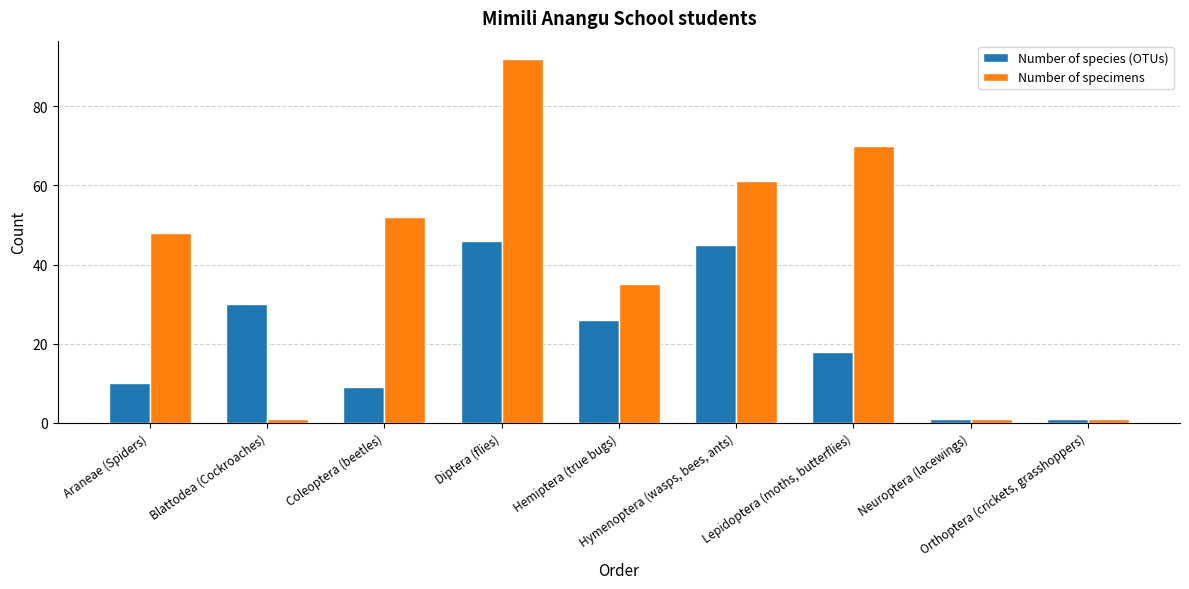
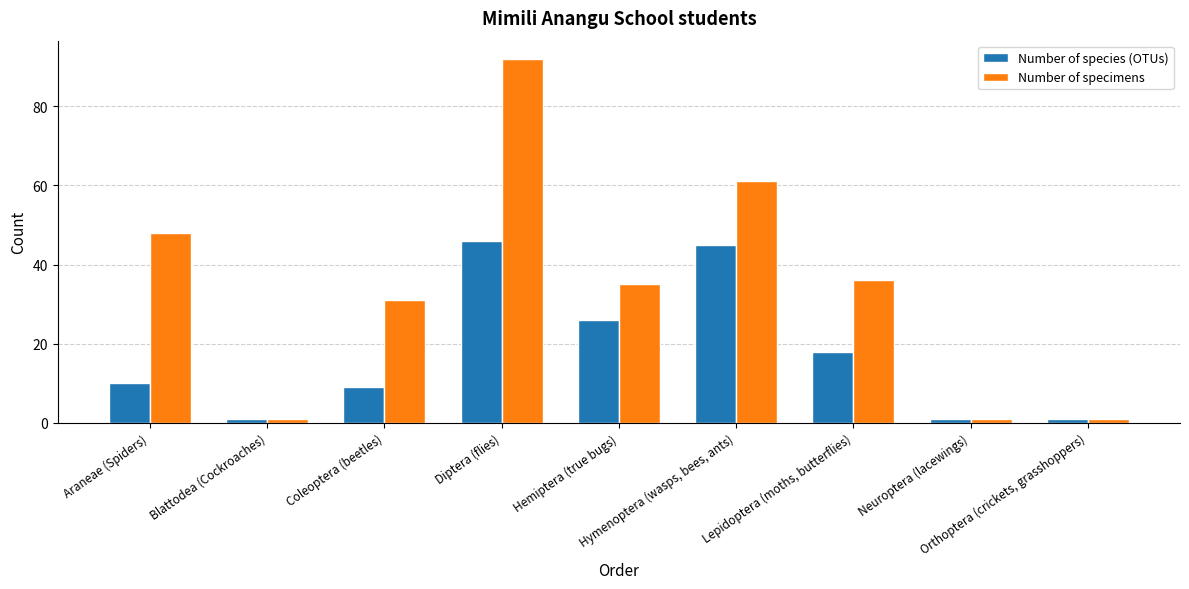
  {
    "Number of species (OTUs)": {
      "Araneae (Spiders)": 10,
-     "Blattodea (Cockroaches)": 30,
+     "Blattodea (Cockroaches)": 1,
      "Coleoptera (beetles)": 9,
      "Diptera (flies)": 46,
      "Hemiptera (true bugs)": 26,
      "Hymenoptera (wasps, bees, ants)": 45,
      "Lepidoptera (moths, butterflies)": 18,
      "Neuroptera (lacewings)": 1,
      "Orthoptera (crickets, grasshoppers)": 1
    },
    "Number of specimens": {
      "Araneae (Spiders)": 48,
      "Blattodea (Cockroaches)": 1,
-     "Coleoptera (beetles)": 52,
+     "Coleoptera (beetles)": 31,
      "Diptera (flies)": 92,
      "Hemiptera (true bugs)": 35,
      "Hymenoptera (wasps, bees, ants)": 61,
-     "Lepidoptera (moths, butterflies)": 70,
+     "Lepidoptera (moths, butterflies)": 36,
      "Neuroptera (lacewings)": 1,
      "Orthoptera (crickets, grasshoppers)": 1
    }
  }
